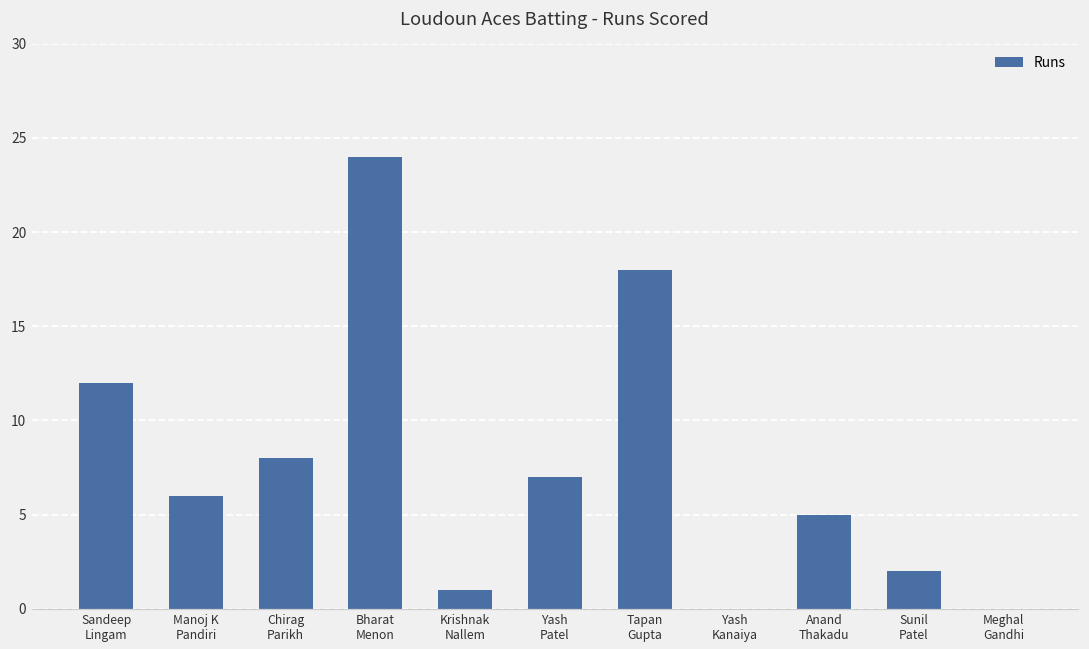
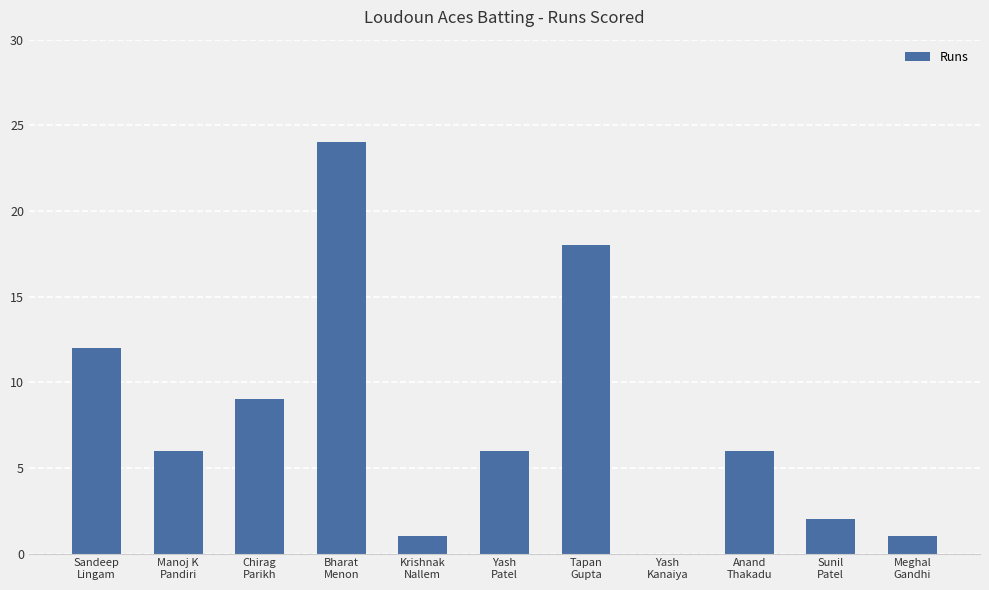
  {
    "Sandeep Lingam": 12,
    "Manoj K Pandiri": 6,
-   "Chirag Parikh": 8,
+   "Chirag Parikh": 9,
    "Bharat Menon": 24,
    "Krishnak Nallem": 1,
-   "Yash Patel": 7,
+   "Yash Patel": 6,
    "Tapan Gupta": 18,
    "Yash Kanaiya": 0,
-   "Anand Thakadu": 5,
+   "Anand Thakadu": 6,
    "Sunil Patel": 2,
-   "Meghal Gandhi": 0
+   "Meghal Gandhi": 1
  }
